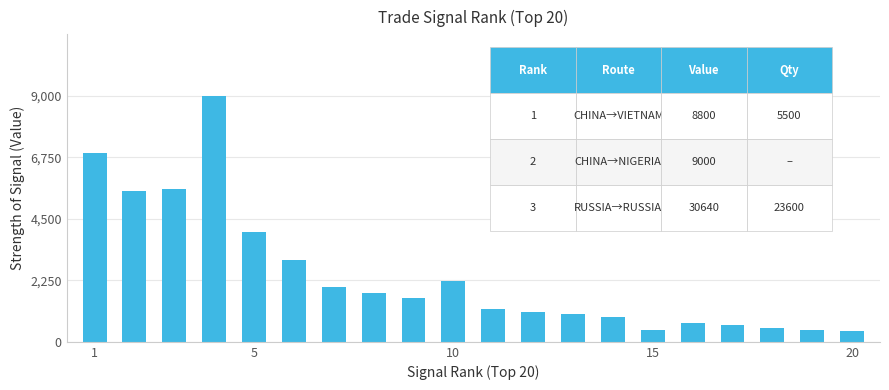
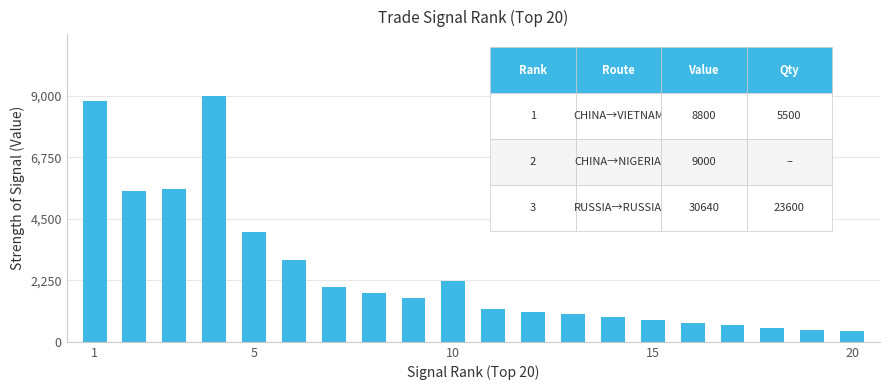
  {
-   "1": "6,900",
+   "1": "8,800",
    "5": "4,000",
    "10": "2,200",
-   "15": "400",
+   "15": "800",
    "20": "400"
  }
